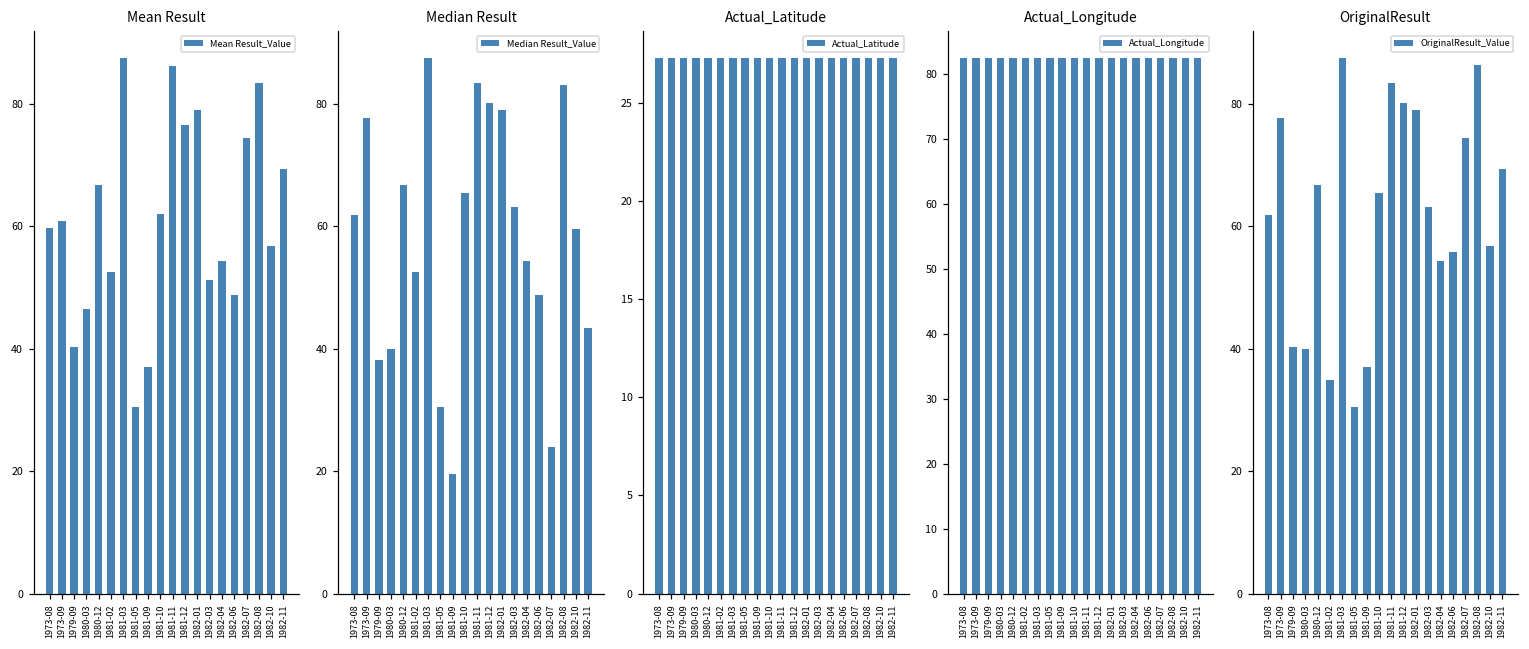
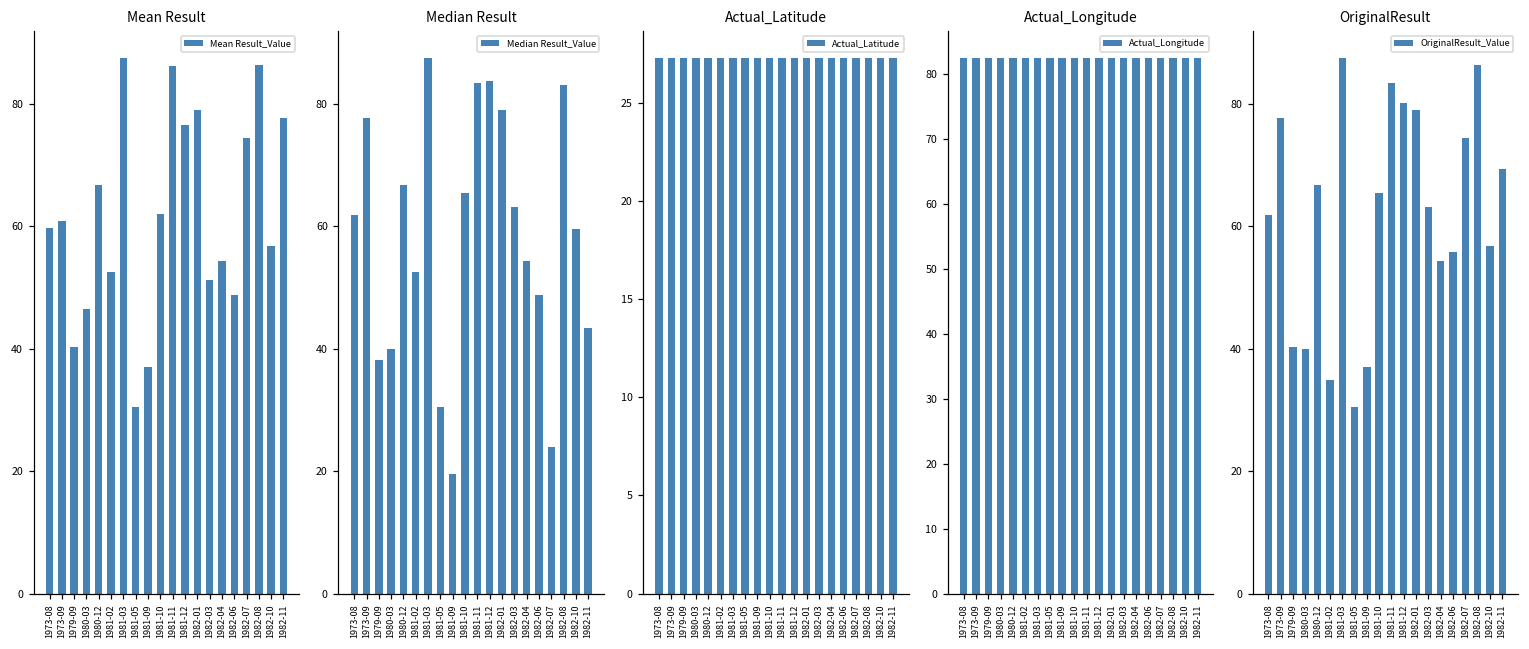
  {
    "Mean Result": {
      "1973-08": 60,
      "1973-09": 61,
      "1979-09": 40,
      "1980-03": 47,
      "1980-12": 67,
      "1981-02": 53,
      "1981-03": 88,
      "1981-05": 30,
      "1981-09": 37,
      "1981-10": 62,
      "1981-11": 86,
      "1981-12": 77,
      "1982-01": 79,
      "1982-03": 51,
      "1982-04": 54,
      "1982-06": 49,
      "1982-07": 74,
-     "1982-08": 83,
+     "1982-08": 86,
      "1982-10": 57,
-     "1982-11": 69
+     "1982-11": 78
    },
    "Median Result": {
      "1973-08": 62,
      "1973-09": 78,
      "1979-09": 38,
      "1980-03": 40,
      "1980-12": 67,
      "1981-02": 53,
      "1981-03": 88,
      "1981-05": 30,
      "1981-09": 20,
      "1981-10": 65,
      "1981-11": 83,
-     "1981-12": 80,
+     "1981-12": 84,
      "1982-01": 79,
      "1982-03": 63,
      "1982-04": 54,
      "1982-06": 49,
      "1982-07": 24,
      "1982-08": 83,
      "1982-10": 60,
      "1982-11": 43
    },
    "Actual_Latitude": {
      "1973-08": 27.3,
      "1973-09": 27.3,
      "1979-09": 27.3,
      "1980-03": 27.3,
      "1980-12": 27.3,
      "1981-02": 27.3,
      "1981-03": 27.3,
      "1981-05": 27.3,
      "1981-09": 27.3,
      "1981-10": 27.3,
      "1981-11": 27.3,
      "1981-12": 27.3,
      "1982-01": 27.3,
      "1982-03": 27.3,
      "1982-04": 27.3,
      "1982-06": 27.3,
      "1982-07": 27.3,
      "1982-08": 27.3,
      "1982-10": 27.3,
      "1982-11": 27.3
    },
    "Actual_Longitude": {
      "1973-08": 83,
      "1973-09": 83,
      "1979-09": 83,
      "1980-03": 83,
      "1980-12": 83,
      "1981-02": 83,
      "1981-03": 83,
      "1981-05": 83,
      "1981-09": 83,
      "1981-10": 83,
      "1981-11": 83,
      "1981-12": 83,
      "1982-01": 83,
      "1982-03": 83,
      "1982-04": 83,
      "1982-06": 83,
      "1982-07": 83,
      "1982-08": 83,
      "1982-10": 83,
      "1982-11": 83
    },
    "OriginalResult": {
      "1973-08": 62,
      "1973-09": 78,
      "1979-09": 40,
      "1980-03": 40,
      "1980-12": 67,
      "1981-02": 35,
      "1981-03": 88,
      "1981-05": 30,
      "1981-09": 37,
      "1981-10": 65,
      "1981-11": 83,
      "1981-12": 80,
      "1982-01": 79,
      "1982-03": 63,
      "1982-04": 54,
      "1982-06": 56,
      "1982-07": 74,
      "1982-08": 86,
      "1982-10": 57,
      "1982-11": 69
    }
  }
